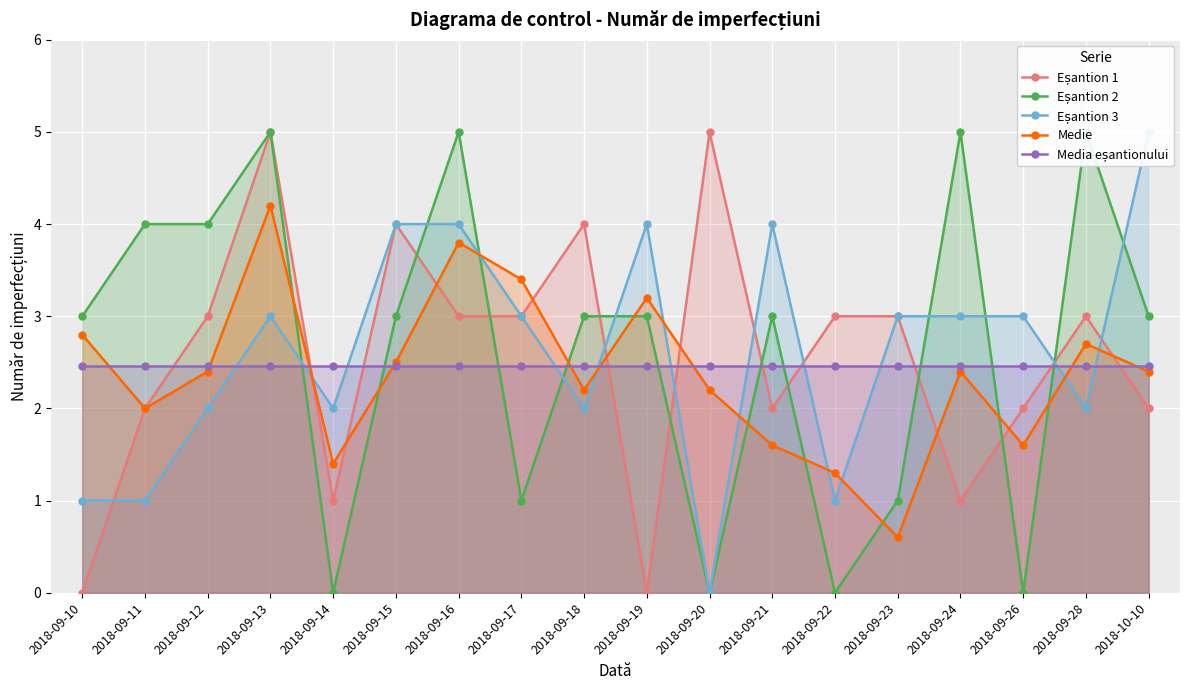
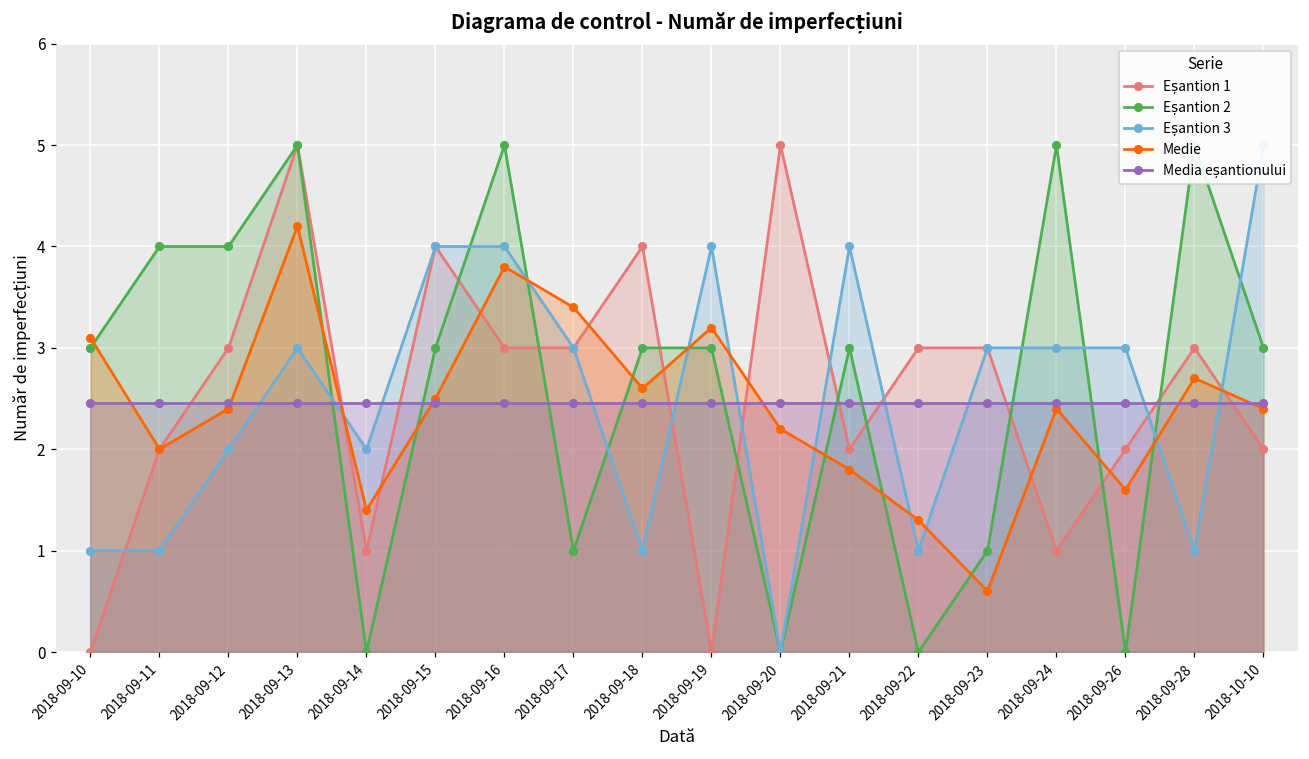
  {
    "Eșantion 1": {
      "2018-09-10": 0.0,
      "2018-09-12": 3.0,
      "2018-09-14": 1.0,
      "2018-09-16": 3.0,
      "2018-09-18": 4.0,
      "2018-09-19": 0.0,
      "2018-09-20": 5.0,
      "2018-09-21": 2.0,
      "2018-09-22": 3.0,
      "2018-09-24": 1.0,
      "2018-09-26": 2.0,
      "2018-09-28": 3.0,
      "2018-10-10": 2.0
    },
    "Eșantion 2": {
      "2018-09-10": 3.0,
      "2018-09-11": 4.0,
      "2018-09-12": 4.0,
      "2018-09-14": 0.0,
      "2018-09-15": 3.0,
      "2018-09-16": 5.0,
      "2018-09-17": 1.0,
      "2018-09-18": 3.0,
      "2018-09-19": 3.0,
      "2018-09-21": 3.0,
      "2018-09-22": 0.0,
      "2018-09-23": 1.0,
      "2018-09-24": 5.0,
      "2018-09-26": 0.0,
      "2018-10-10": 3.0
    },
    "Eșantion 3": {
      "2018-09-10": 1,
      "2018-09-11": 1,
      "2018-09-12": 2,
      "2018-09-13": 3,
      "2018-09-14": 2,
      "2018-09-16": 4,
-     "2018-09-18": 2,
+     "2018-09-18": 1,
      "2018-09-19": 4,
      "2018-09-21": 4,
      "2018-09-22": 1,
      "2018-09-24": 3,
      "2018-09-26": 3,
-     "2018-09-28": 2
+     "2018-09-28": 1
    },
    "Medie": {
-     "2018-09-10": 2.8,
+     "2018-09-10": 3.1,
      "2018-09-12": 2.4,
      "2018-09-13": 4.2,
      "2018-09-14": 1.4,
      "2018-09-15": 2.5,
      "2018-09-16": 3.8,
      "2018-09-17": 3.4,
-     "2018-09-18": 2.2,
+     "2018-09-18": 2.6,
      "2018-09-19": 3.2,
      "2018-09-20": 2.2,
-     "2018-09-21": 1.6,
+     "2018-09-21": 1.8,
      "2018-09-22": 1.3,
      "2018-09-23": 0.6,
      "2018-09-24": 2.4,
      "2018-09-26": 1.6,
      "2018-09-28": 2.7,
      "2018-10-10": 2.4
    },
    "Media eșantionului": {
      "2018-09-10": 2.5,
      "2018-09-11": 2.5,
      "2018-09-12": 2.5,
      "2018-09-13": 2.5,
      "2018-09-14": 2.5,
      "2018-09-15": 2.5,
      "2018-09-16": 2.5,
      "2018-09-17": 2.5,
      "2018-09-18": 2.5,
      "2018-09-19": 2.5,
      "2018-09-20": 2.5,
      "2018-09-21": 2.5,
      "2018-09-22": 2.5,
      "2018-09-23": 2.5,
      "2018-09-24": 2.5,
      "2018-09-26": 2.5,
      "2018-09-28": 2.5,
      "2018-10-10": 2.5
    }
  }
